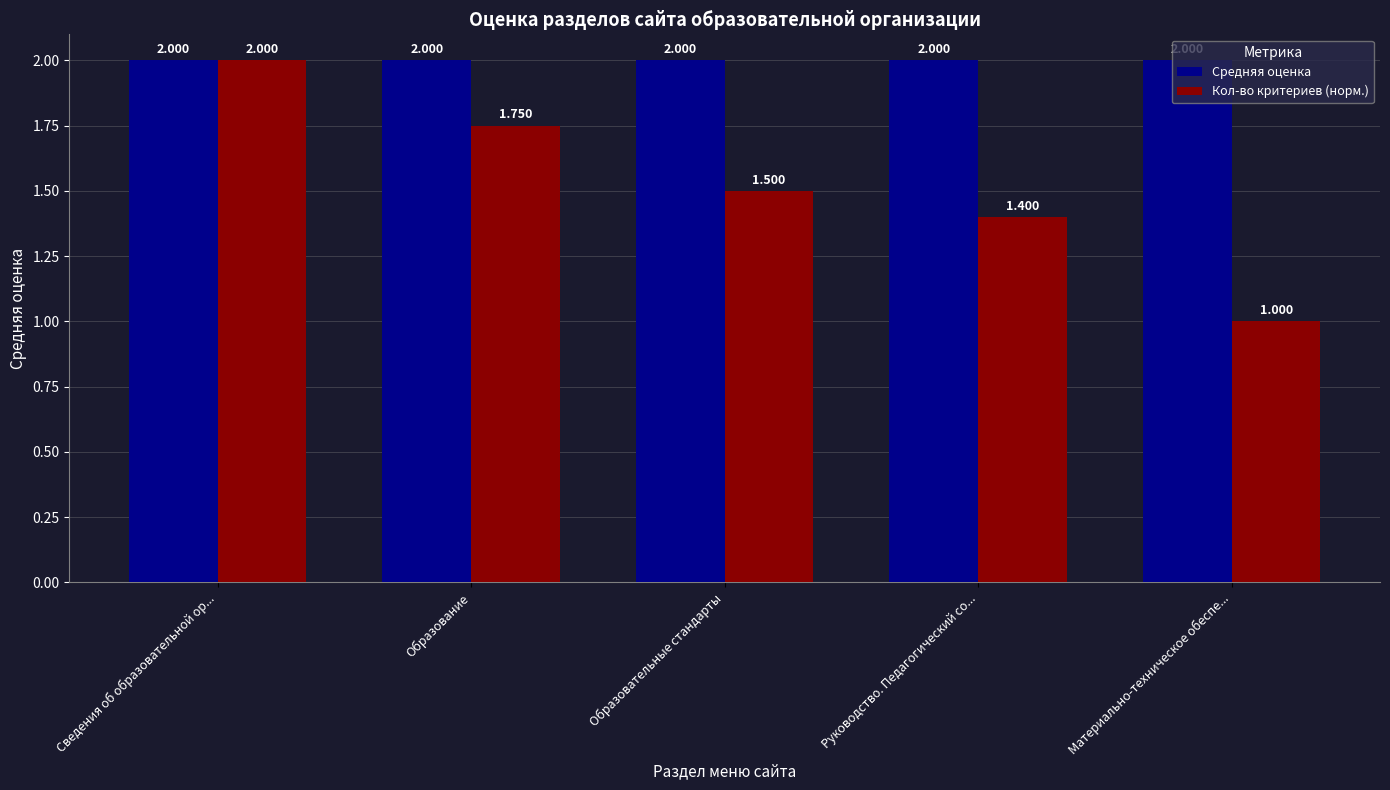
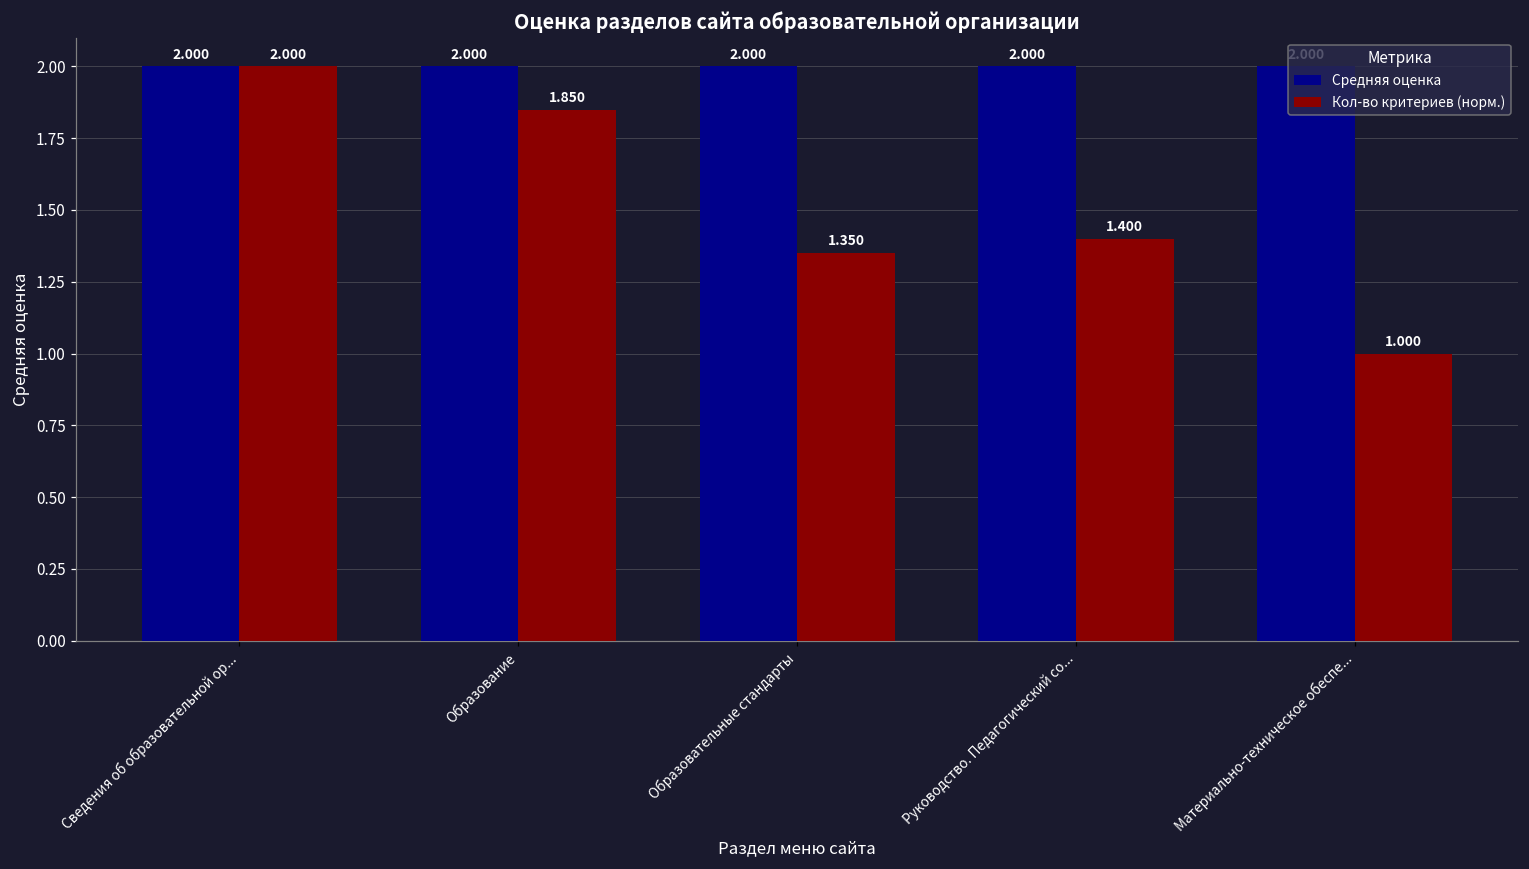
  {
    "Средняя оценка": {
      "Сведения об образовательной ор...": 2.000,
      "Образование": 2.000,
      "Образовательные стандарты": 2.000,
      "Руководство. Педагогический со...": 2.000
    },
    "Кол-во критериев (норм.)": {
      "Сведения об образовательной ор...": 2.000,
-     "Образование": 1.750,
-     "Образовательные стандарты": 1.500,
+     "Образование": 1.850,
+     "Образовательные стандарты": 1.350,
      "Руководство. Педагогический со...": 1.400,
      "Материально-техническое обеспе...": 1.000
    }
  }
